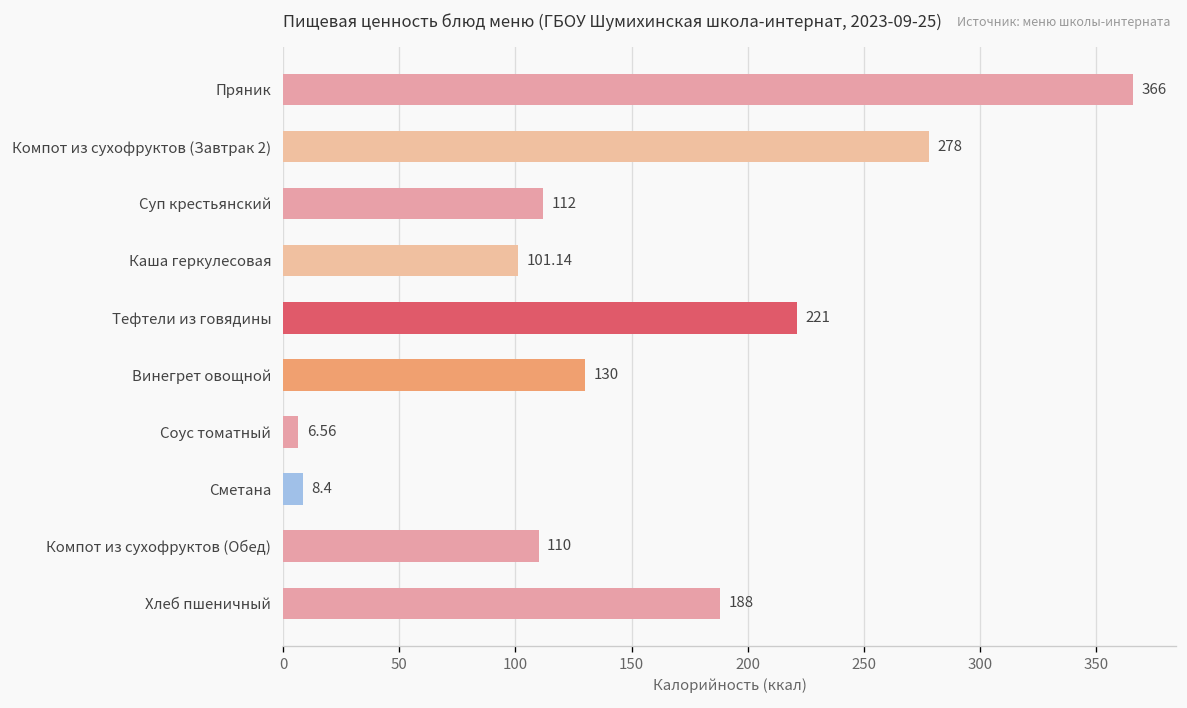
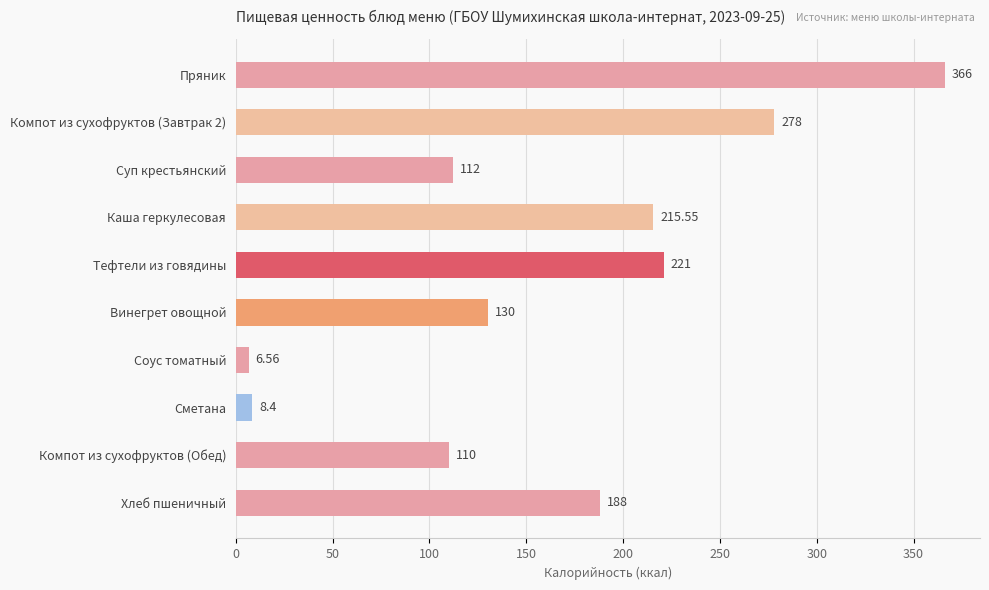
  {
    "Пряник": 366,
    "Компот из сухофруктов (Завтрак 2)": 278,
    "Суп крестьянский": 112,
-   "Каша геркулесовая": 101.14,
+   "Каша геркулесовая": 215.55,
    "Тефтели из говядины": 221,
    "Винегрет овощной": 130,
    "Соус томатный": 6.56,
    "Сметана": 8.4,
    "Компот из сухофруктов (Обед)": 110,
    "Хлеб пшеничный": 188
  }
